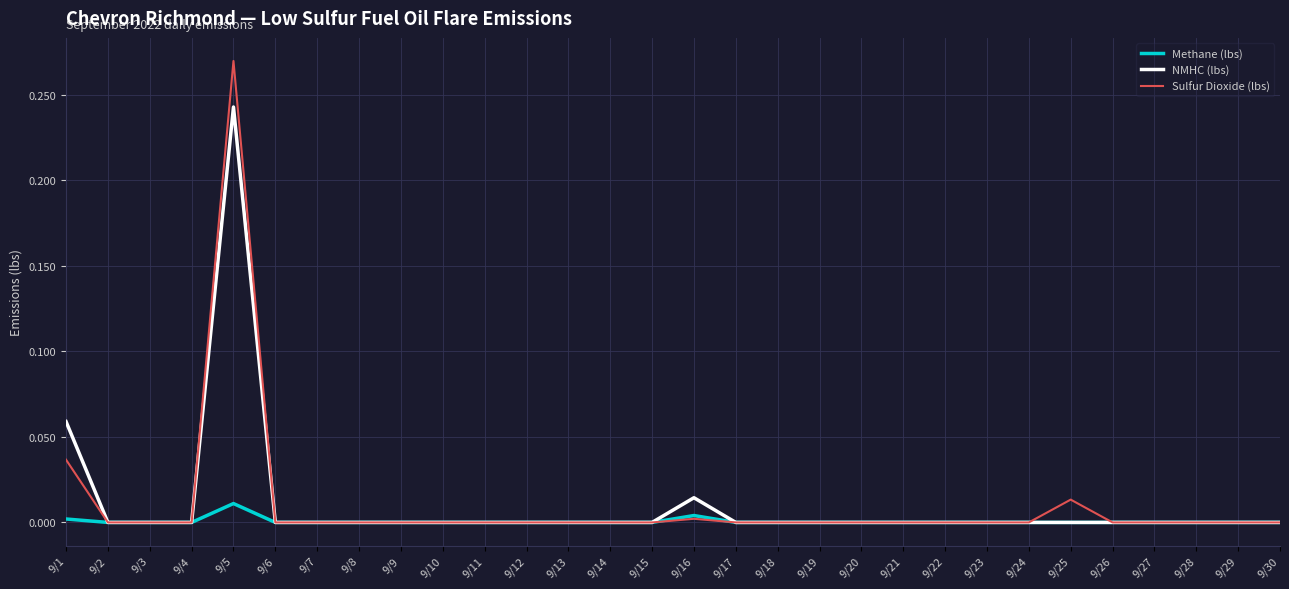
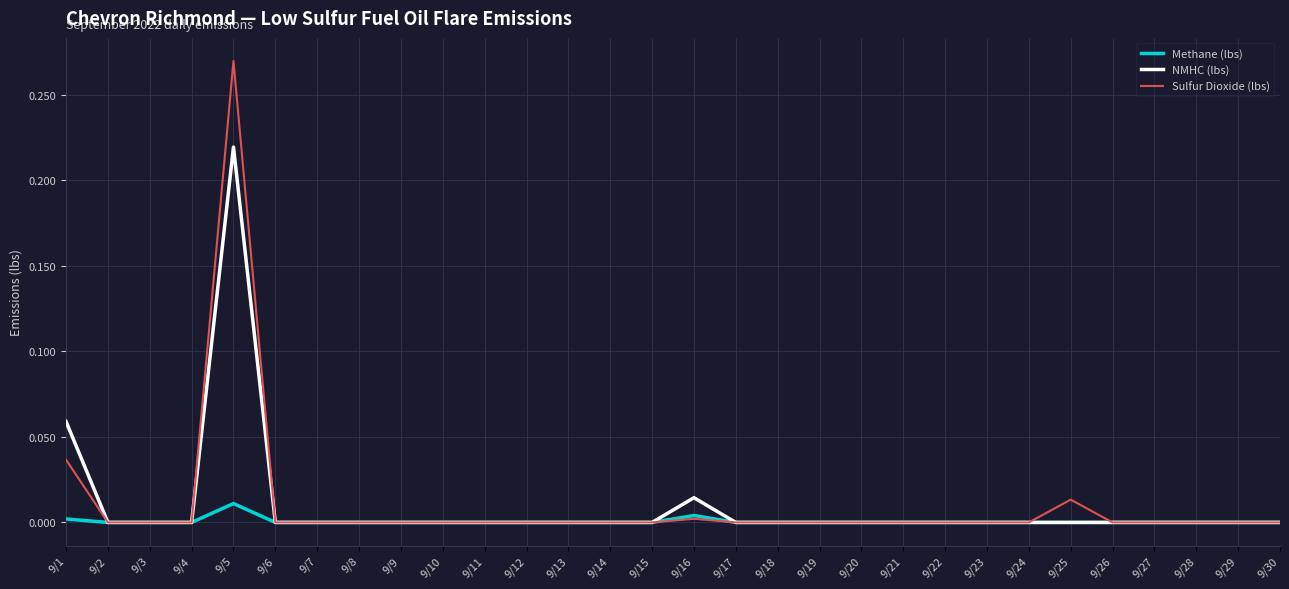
  {
    "Methane (lbs)": {
      "9/1": 0.002,
      "9/5": 0.011,
      "9/16": 0.004
    },
    "NMHC (lbs)": {
      "9/1": 0.059,
-     "9/5": 0.243,
+     "9/5": 0.220,
      "9/16": 0.014
    },
    "Sulfur Dioxide (lbs)": {
      "9/1": 0.037,
      "9/5": 0.270,
      "9/16": 0.002,
      "9/25": 0.013
    }
  }
